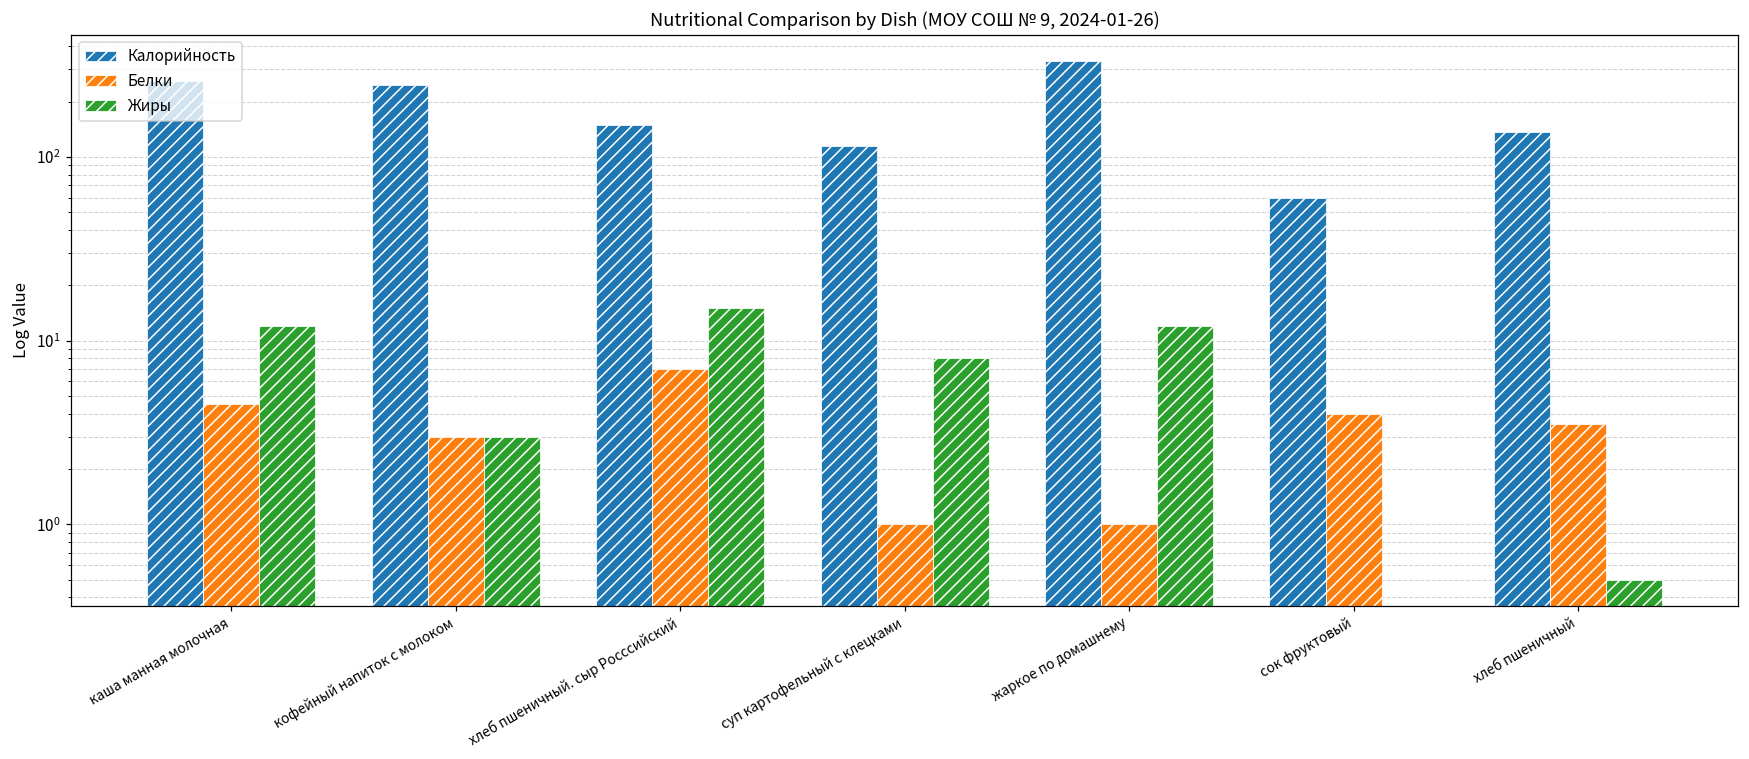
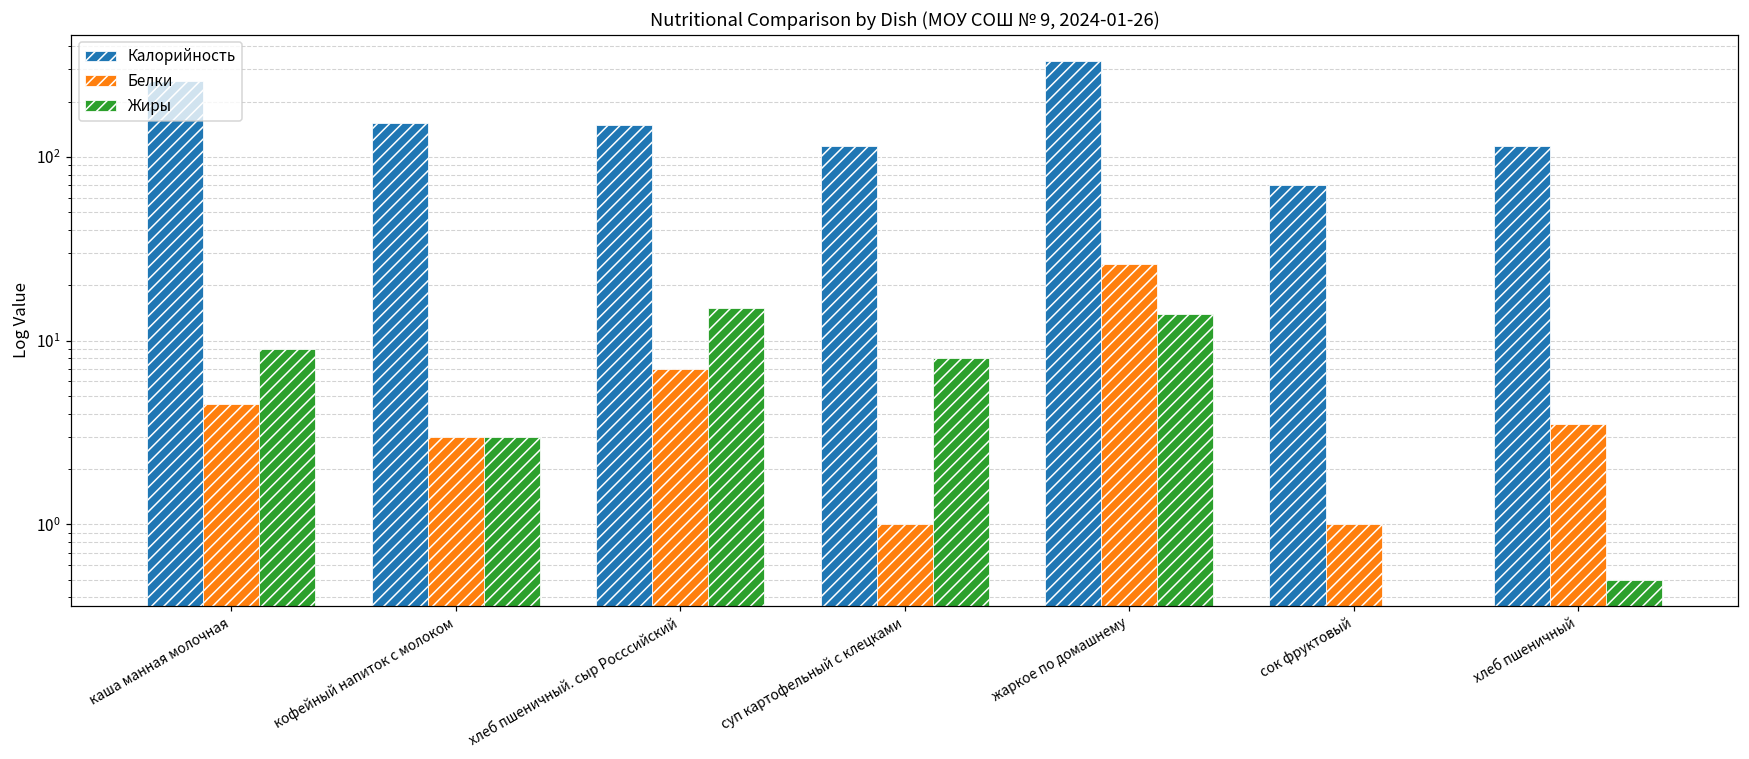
  {
    "Калорийность": {
-     "кофейный напиток с молоком": 250,
+     "кофейный напиток с молоком": 150,
      "хлеб пшеничный. сыр Росссийский": 150,
      "суп картофельный с клецками": 120,
      "жаркое по домашнему": 330,
-     "сок фруктовый": 60,
-     "хлеб пшеничный": 140
+     "сок фруктовый": 70,
+     "хлеб пшеничный": 120
    },
    "Белки": {
      "каша манная молочная": 4.5,
      "кофейный напиток с молоком": 3,
      "хлеб пшеничный. сыр Росссийский": 7,
      "суп картофельный с клецками": 1,
-     "жаркое по домашнему": 1,
-     "сок фруктовый": 4,
+     "жаркое по домашнему": 26,
+     "сок фруктовый": 1,
      "хлеб пшеничный": 3.5
    },
    "Жиры": {
-     "каша манная молочная": 12,
+     "каша манная молочная": 9,
      "кофейный напиток с молоком": 3,
      "хлеб пшеничный. сыр Росссийский": 15,
      "суп картофельный с клецками": 8,
-     "жаркое по домашнему": 12,
+     "жаркое по домашнему": 14,
      "хлеб пшеничный": 0.50
    }
  }
